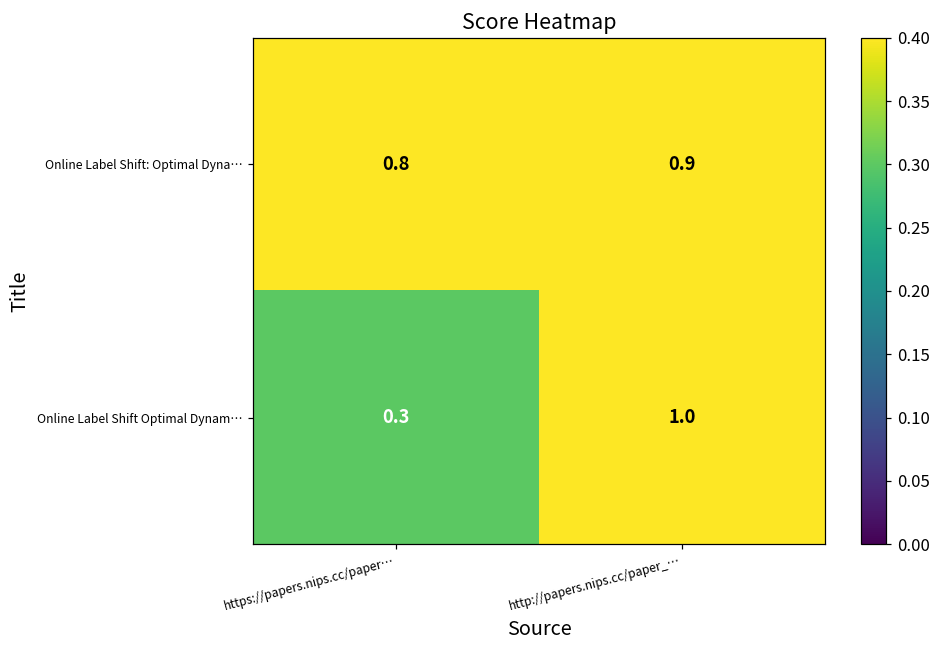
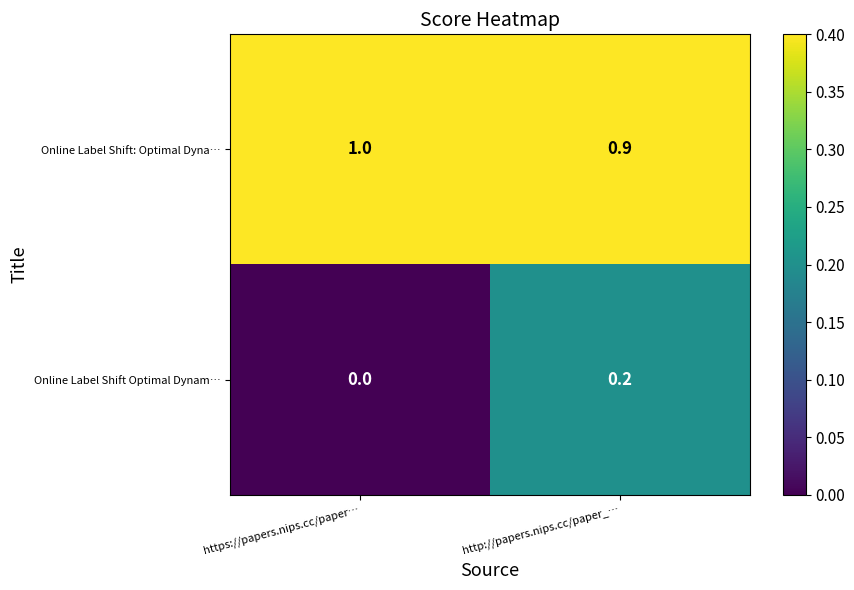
  {
    "Online Label Shift: Optimal Dyna…": {
-     "https://papers.nips.cc/paper…": 0.8,
+     "https://papers.nips.cc/paper…": 1.0,
      "http://papers.nips.cc/paper_…": 0.9
    },
    "Online Label Shift Optimal Dynam…": {
-     "https://papers.nips.cc/paper…": 0.3,
-     "http://papers.nips.cc/paper_…": 1.0
+     "https://papers.nips.cc/paper…": 0.0,
+     "http://papers.nips.cc/paper_…": 0.2
    }
  }
